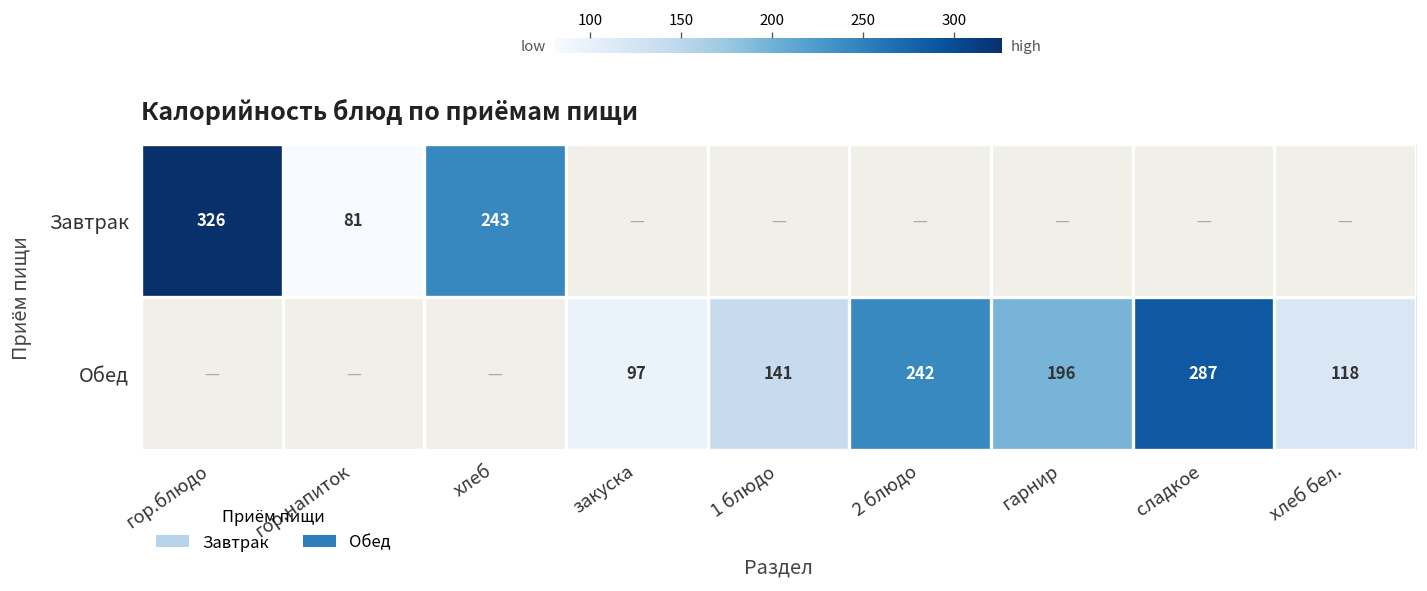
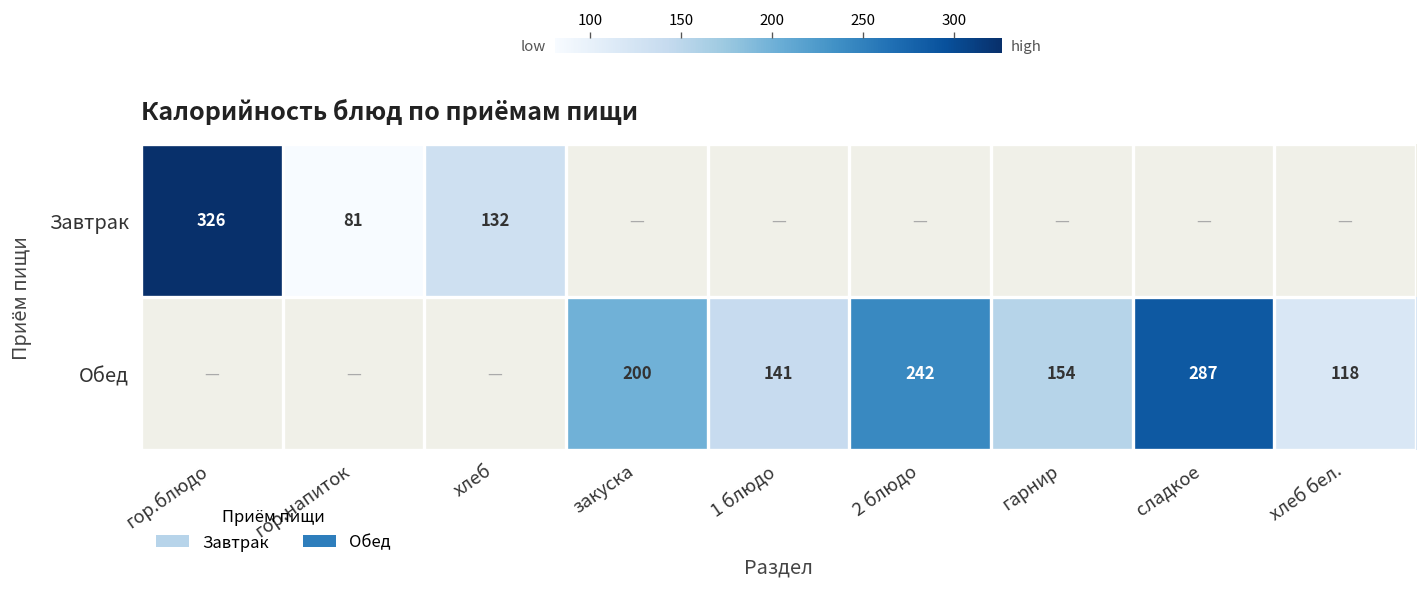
  {
    "Завтрак": {
      "гор.блюдо": 326,
      "гор.напиток": 81,
-     "хлеб": 243
+     "хлеб": 132
    },
    "Обед": {
-     "закуска": 97,
+     "закуска": 200,
      "1 блюдо": 141,
      "2 блюдо": 242,
-     "гарнир": 196,
+     "гарнир": 154,
      "сладкое": 287,
      "хлеб бел.": 118
    }
  }
